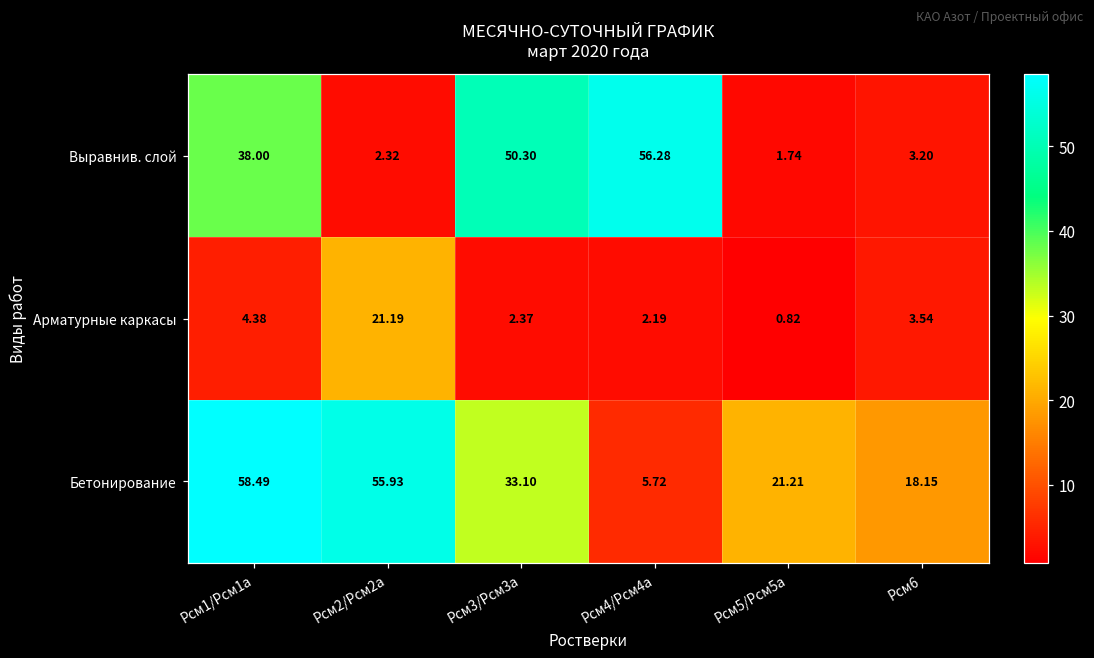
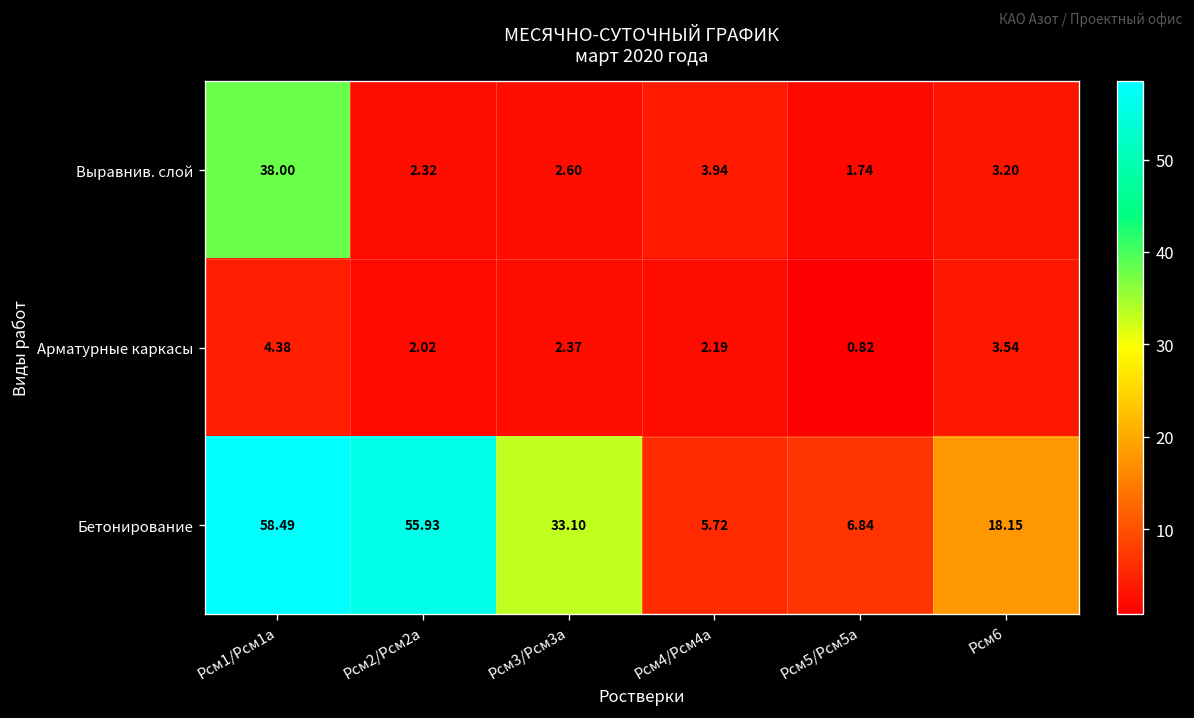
  {
    "Выравнив. слой": {
      "Рсм1/Рсм1а": 38.00,
      "Рсм2/Рсм2а": 2.32,
-     "Рсм3/Рсм3а": 50.30,
-     "Рсм4/Рсм4а": 56.28,
+     "Рсм3/Рсм3а": 2.60,
+     "Рсм4/Рсм4а": 3.94,
      "Рсм5/Рсм5а": 1.74,
      "Рсм6": 3.20
    },
    "Арматурные каркасы": {
      "Рсм1/Рсм1а": 4.38,
-     "Рсм2/Рсм2а": 21.19,
+     "Рсм2/Рсм2а": 2.02,
      "Рсм3/Рсм3а": 2.37,
      "Рсм4/Рсм4а": 2.19,
      "Рсм5/Рсм5а": 0.82,
      "Рсм6": 3.54
    },
    "Бетонирование": {
      "Рсм1/Рсм1а": 58.49,
      "Рсм2/Рсм2а": 55.93,
      "Рсм3/Рсм3а": 33.10,
      "Рсм4/Рсм4а": 5.72,
-     "Рсм5/Рсм5а": 21.21,
+     "Рсм5/Рсм5а": 6.84,
      "Рсм6": 18.15
    }
  }
